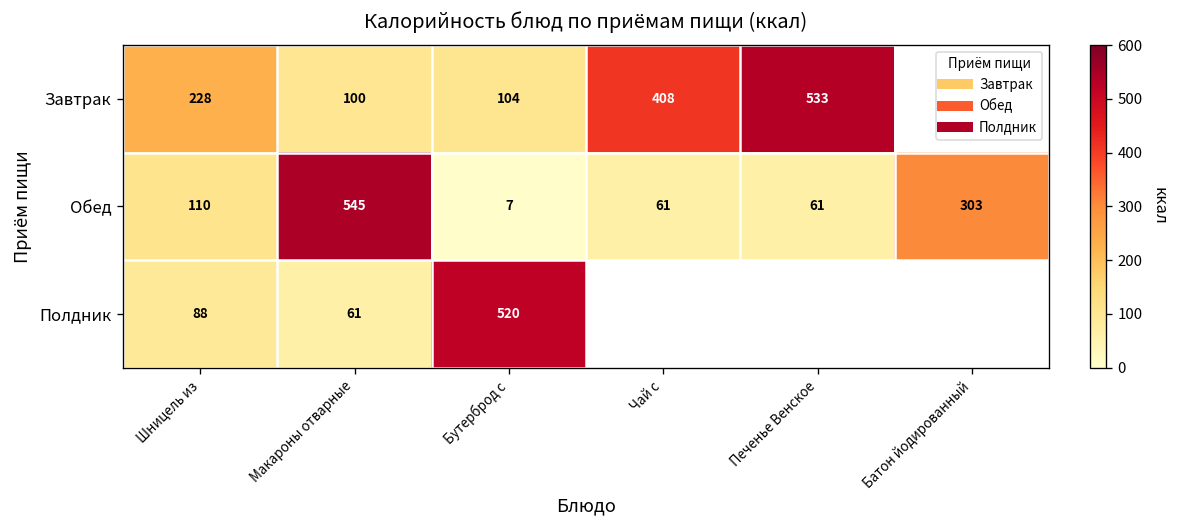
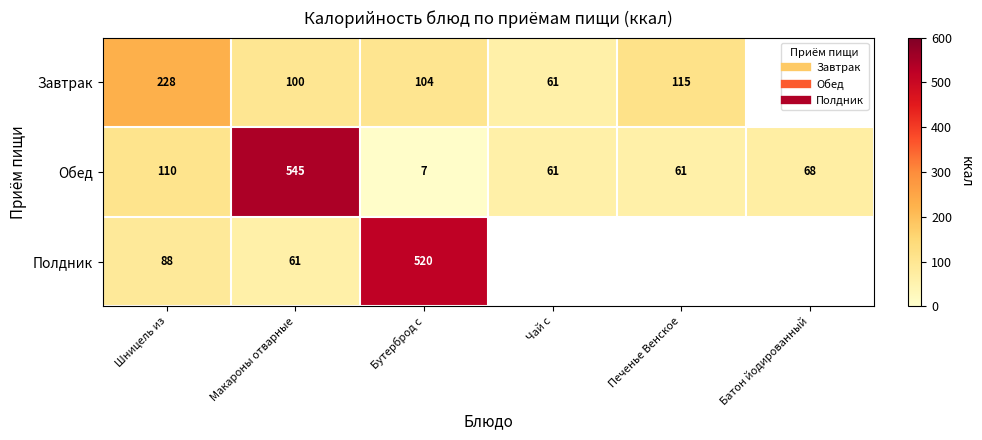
  {
    "Завтрак": {
      "Шницель из": 228,
      "Макароны отварные": 100,
      "Бутерброд с": 104,
-     "Чай с": 408,
-     "Печенье Венское": 533
+     "Чай с": 61,
+     "Печенье Венское": 115
    },
    "Обед": {
      "Шницель из": 110,
      "Макароны отварные": 545,
      "Бутерброд с": 7,
      "Чай с": 61,
      "Печенье Венское": 61,
-     "Батон йодированный": 303
+     "Батон йодированный": 68
    },
    "Полдник": {
      "Шницель из": 88,
      "Макароны отварные": 61,
      "Бутерброд с": 520
    }
  }
